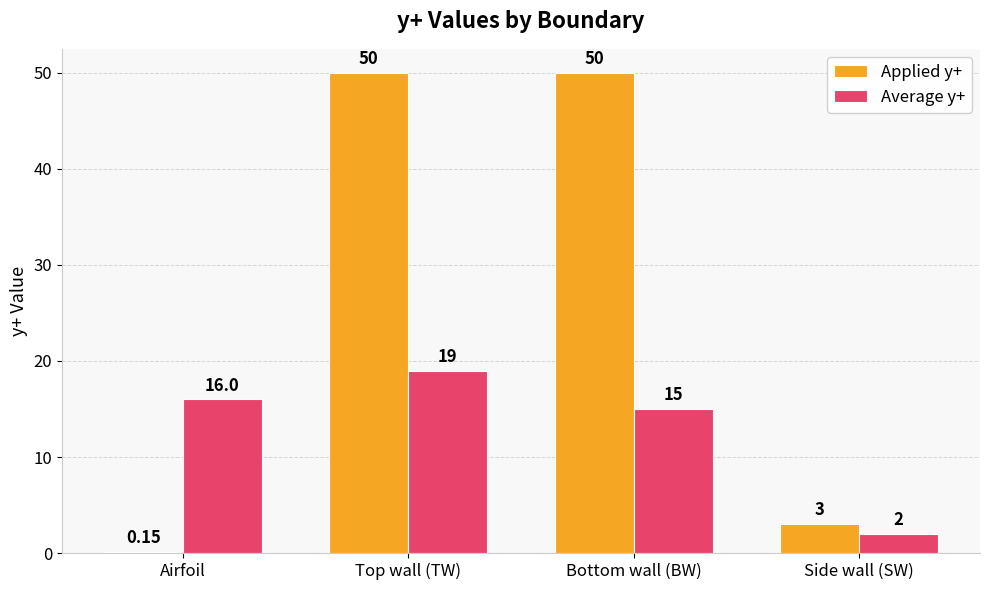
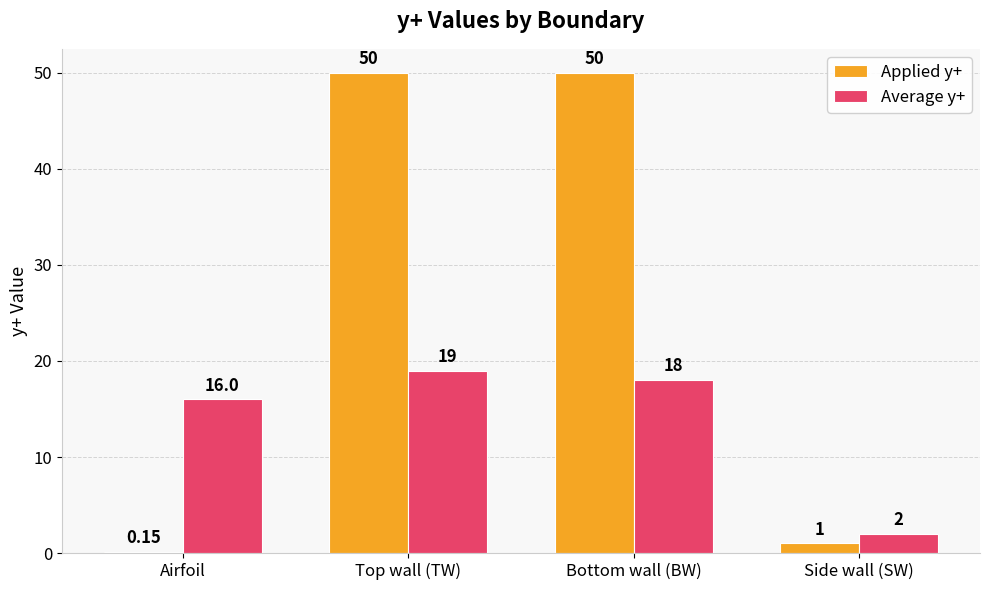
  {
    "Applied y+": {
      "Airfoil": 0.15,
      "Top wall (TW)": 50,
      "Bottom wall (BW)": 50,
-     "Side wall (SW)": 3
+     "Side wall (SW)": 1
    },
    "Average y+": {
      "Airfoil": 16.0,
      "Top wall (TW)": 19,
-     "Bottom wall (BW)": 15,
+     "Bottom wall (BW)": 18,
      "Side wall (SW)": 2
    }
  }
